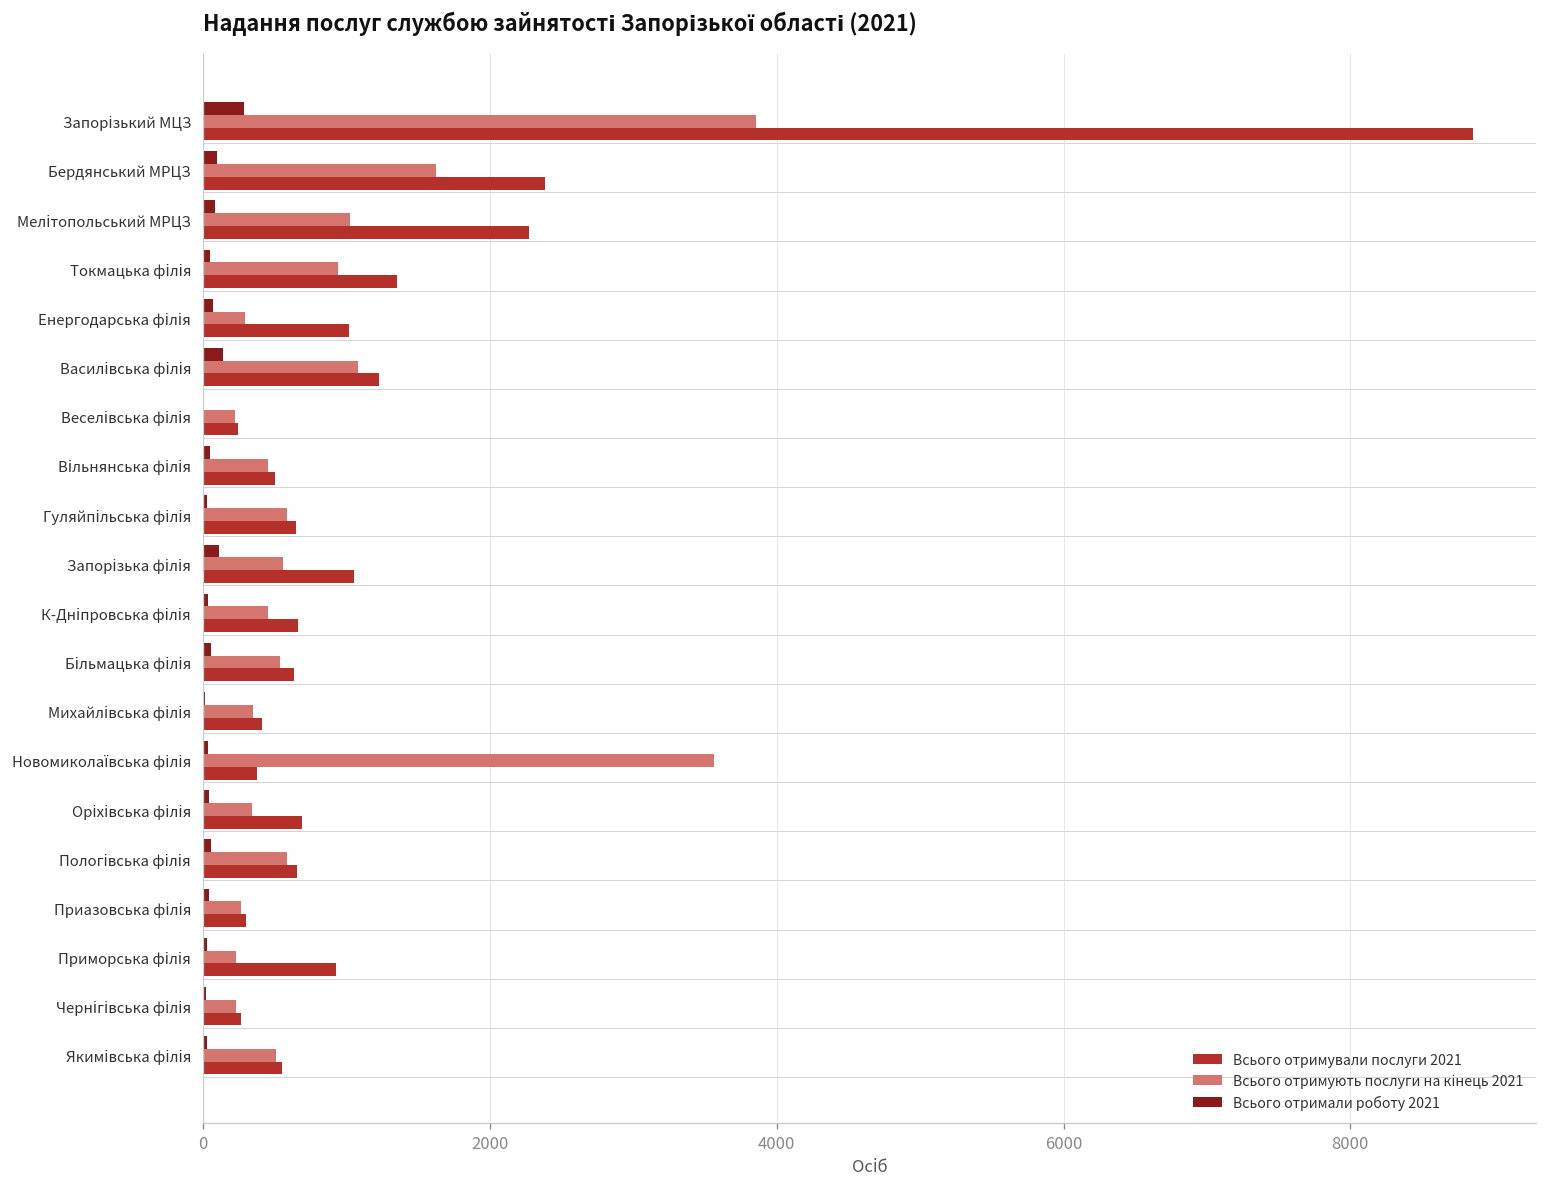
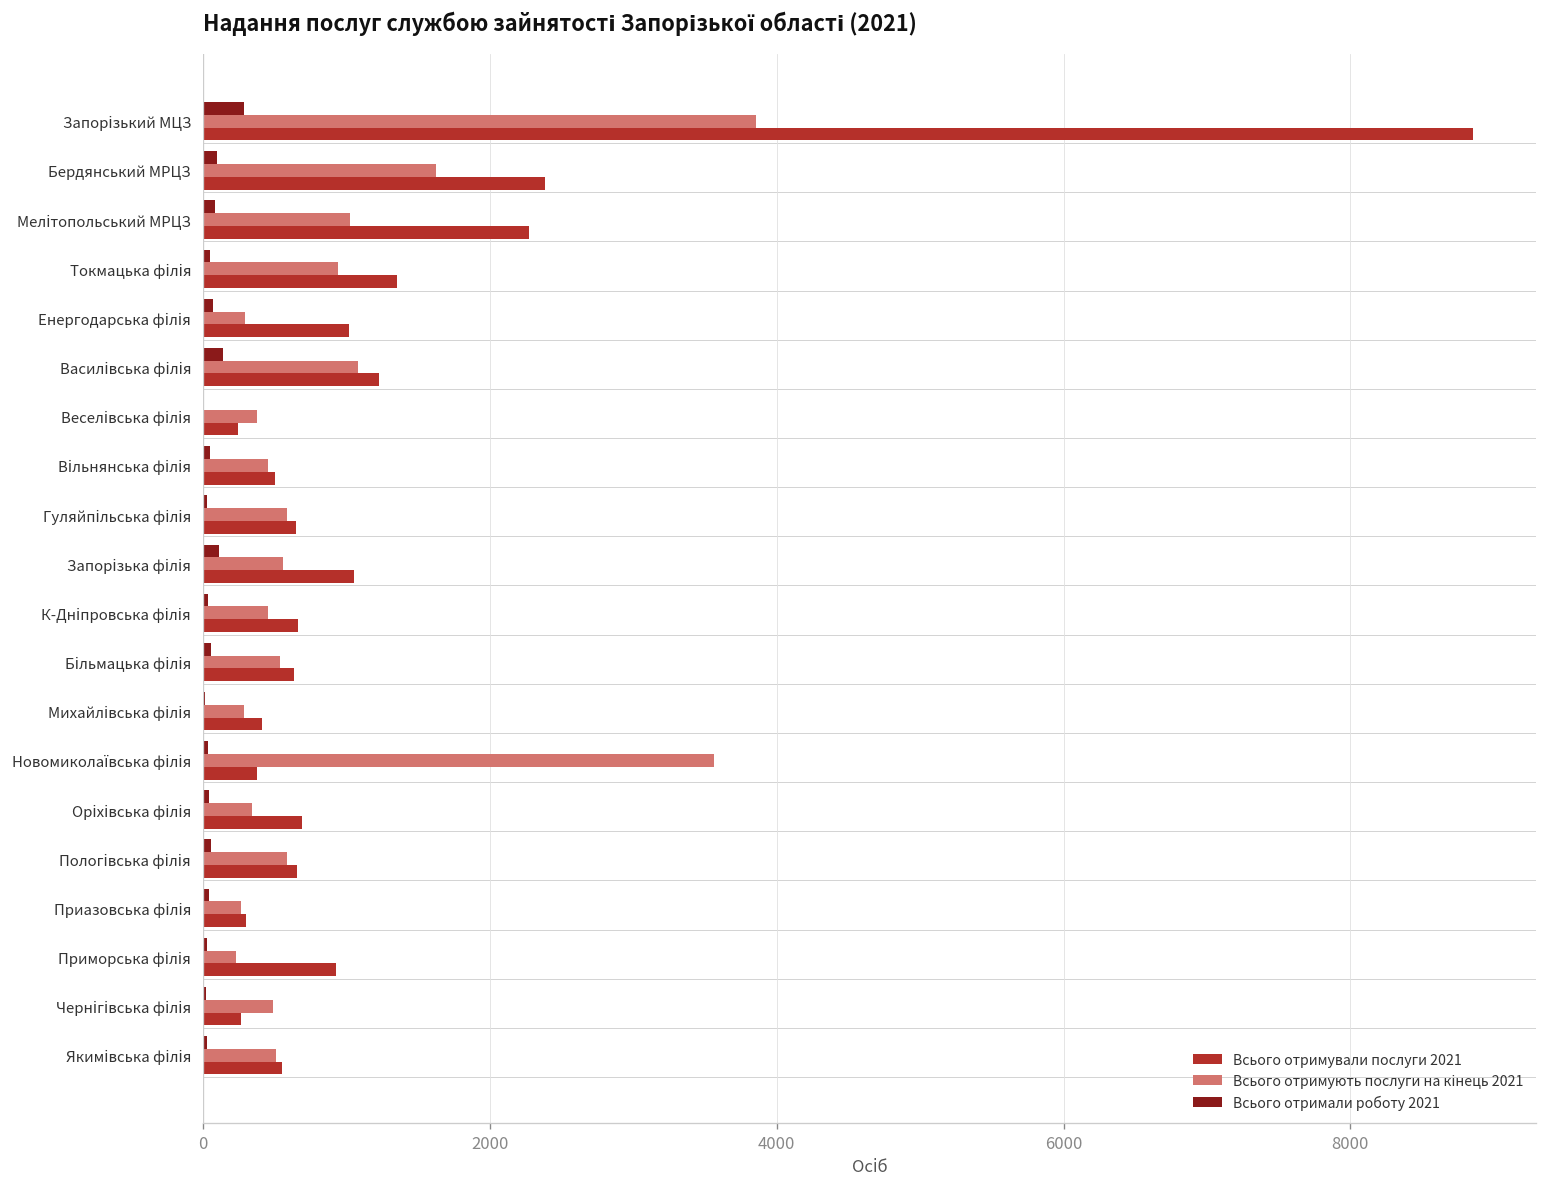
  {
    "Всього отримують послуги на кінець 2021": {
      "Запорізький МЦЗ": 3860,
      "Бердянський МРЦЗ": 1620,
      "Мелітопольський МРЦЗ": 1030,
      "Токмацька філія": 950,
      "Енергодарська філія": 290,
      "Василівська філія": 1080,
-     "Веселівська філія": 220,
+     "Веселівська філія": 380,
      "Вільнянська філія": 460,
      "Гуляйпільська філія": 590,
      "Запорізька філія": 560,
      "К-Дніпровська філія": 450,
      "Більмацька філія": 540,
-     "Михайлівська філія": 350,
+     "Михайлівська філія": 280,
      "Новомиколаївська філія": 3560,
      "Оріхівська філія": 350,
      "Пологівська філія": 590,
      "Приазовська філія": 270,
      "Приморська філія": 240,
-     "Чернігівська філія": 230,
+     "Чернігівська філія": 490,
      "Якимівська філія": 510
    }
  }
